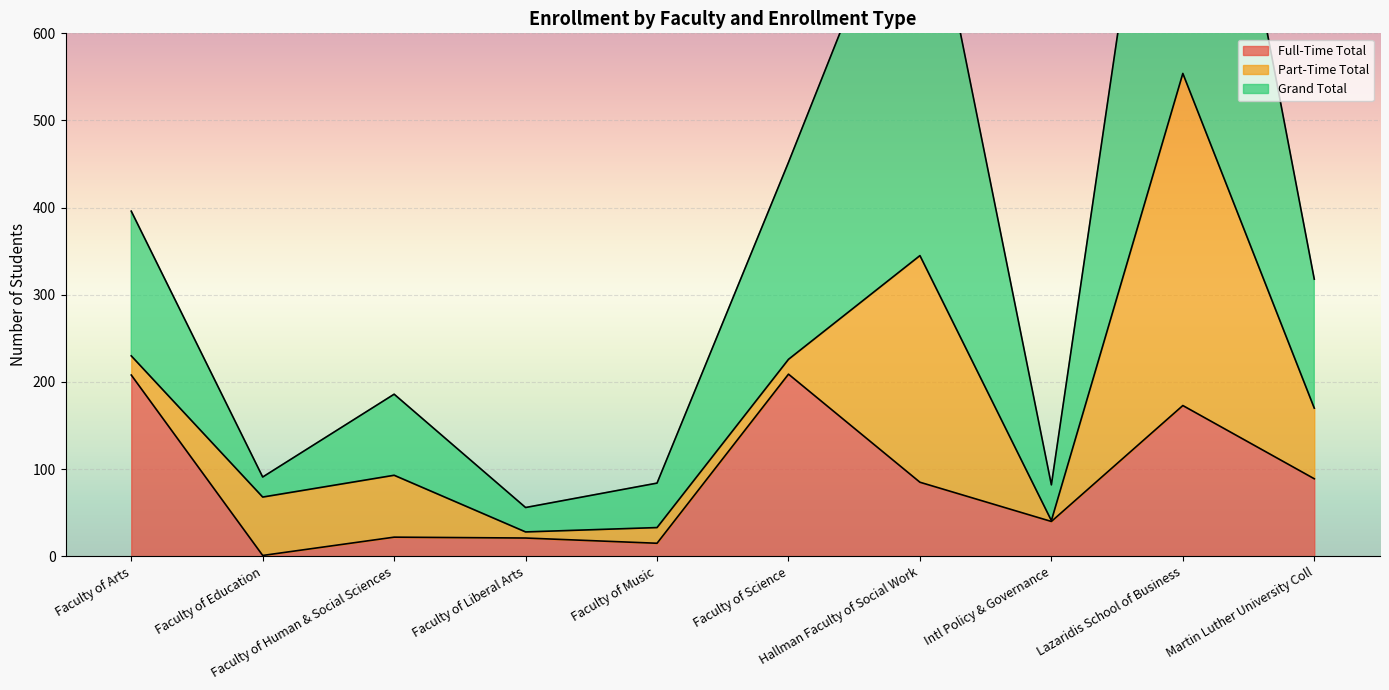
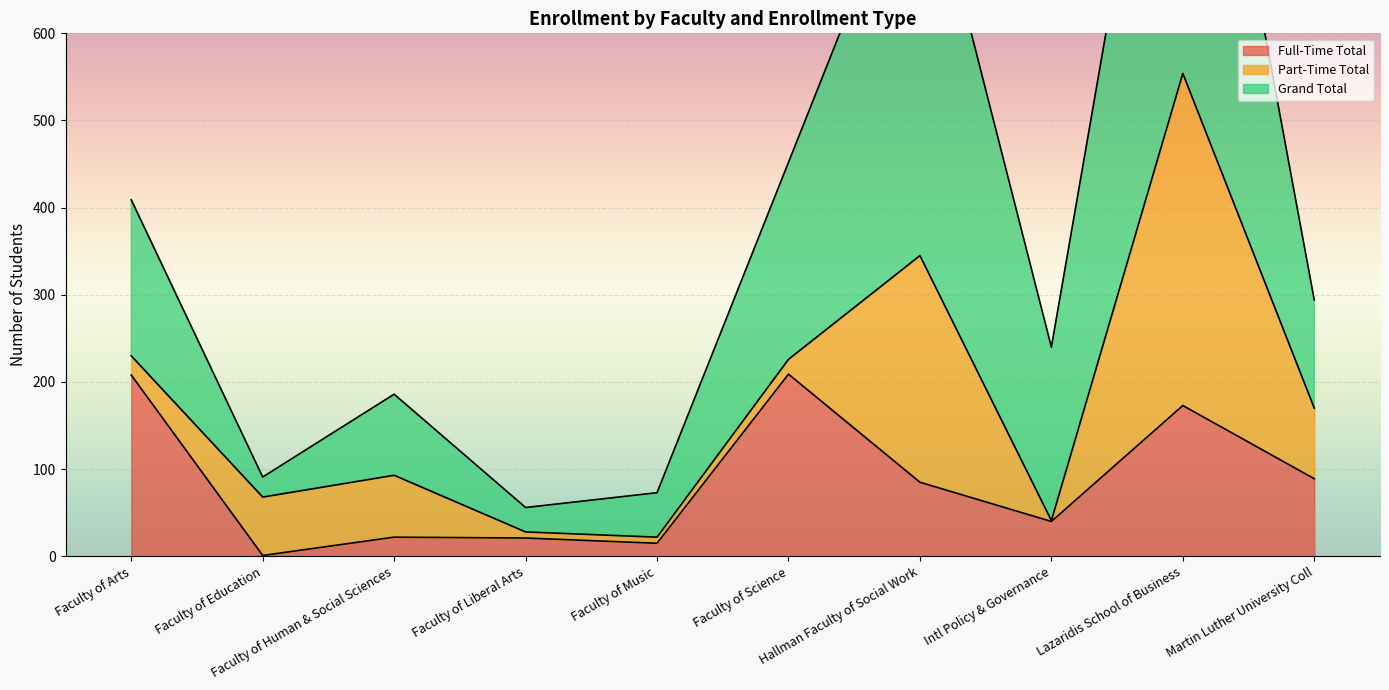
  {
    "Full-Time Total": {
      "Faculty of Arts": 210,
      "Faculty of Education": 0,
      "Faculty of Human & Social Sciences": 20,
      "Faculty of Liberal Arts": 20,
      "Faculty of Music": 20,
      "Faculty of Science": 210,
      "Hallman Faculty of Social Work": 90,
      "Lazaridis School of Business": 170,
      "Martin Luther University Coll": 90
    },
    "Part-Time Total": {
      "Faculty of Arts": 20,
      "Faculty of Education": 70,
      "Faculty of Human & Social Sciences": 70,
      "Faculty of Liberal Arts": 10,
-     "Faculty of Music": 20,
+     "Faculty of Music": 10,
      "Faculty of Science": 20,
      "Hallman Faculty of Social Work": 260,
      "Lazaridis School of Business": 380,
      "Martin Luther University Coll": 80
    },
    "Grand Total": {
-     "Faculty of Arts": 170,
+     "Faculty of Arts": 180,
      "Faculty of Education": 20,
      "Faculty of Human & Social Sciences": 90,
      "Faculty of Liberal Arts": 30,
      "Faculty of Music": 50,
      "Faculty of Science": 230,
-     "Intl Policy & Governance": 40,
-     "Martin Luther University Coll": 150
+     "Intl Policy & Governance": 200,
+     "Martin Luther University Coll": 120
    }
  }
